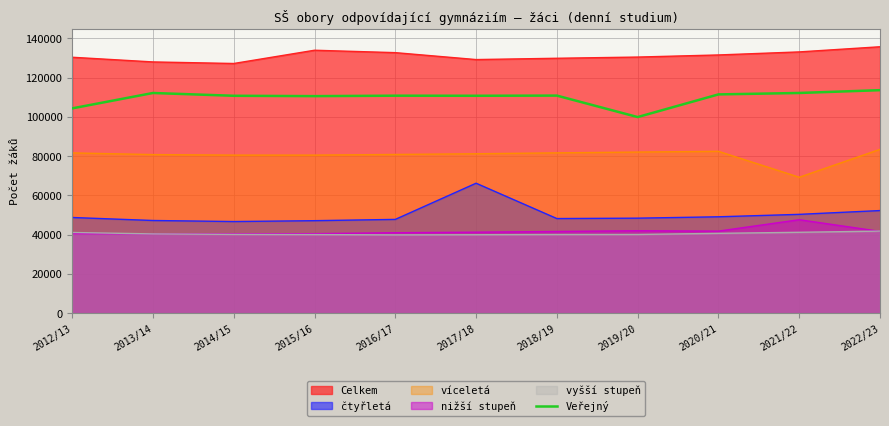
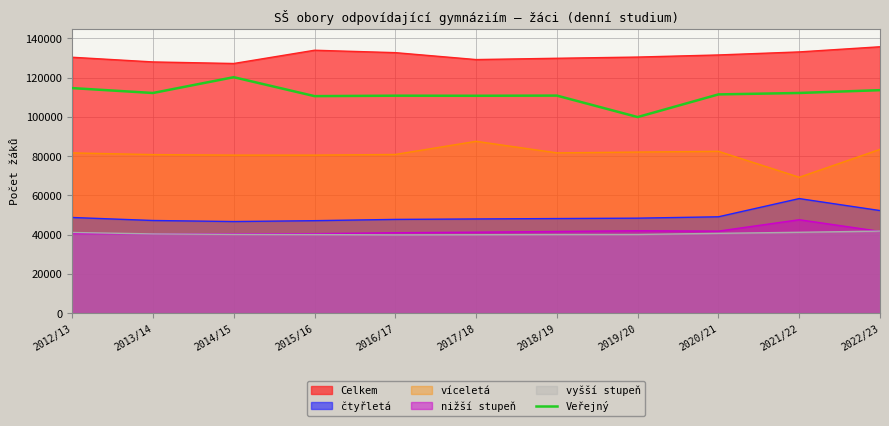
  {
    "Celkem": {
      "2012/13": 130000,
      "2013/14": 128000,
      "2014/15": 127000,
      "2015/16": 134000,
      "2016/17": 133000,
      "2017/18": 129000,
      "2018/19": 130000,
      "2019/20": 130000,
      "2020/21": 132000,
      "2021/22": 133000,
      "2022/23": 136000
    },
    "čtyřletá": {
      "2012/13": 49000,
      "2013/14": 47000,
      "2014/15": 47000,
      "2015/16": 47000,
      "2016/17": 48000,
-     "2017/18": 66000,
+     "2017/18": 48000,
      "2018/19": 48000,
      "2019/20": 48000,
      "2020/21": 49000,
-     "2021/22": 50000,
+     "2021/22": 58000,
      "2022/23": 52000
    },
    "víceletá": {
      "2012/13": 82000,
      "2013/14": 81000,
      "2014/15": 81000,
      "2015/16": 81000,
      "2016/17": 81000,
-     "2017/18": 81000,
+     "2017/18": 88000,
      "2018/19": 82000,
      "2019/20": 82000,
      "2020/21": 82000,
      "2021/22": 69000,
      "2022/23": 83000
    },
    "nižší stupeň": {
      "2017/18": 41000,
      "2018/19": 42000,
      "2019/20": 42000,
      "2021/22": 48000
    },
    "vyšší stupeň": {
      "2017/18": 40000,
      "2018/19": 40000,
      "2019/20": 40000,
      "2021/22": 41000
    },
    "Veřejný": {
-     "2012/13": 104000,
+     "2012/13": 115000,
      "2013/14": 112000,
-     "2014/15": 111000,
+     "2014/15": 120000,
      "2015/16": 111000,
      "2016/17": 111000,
      "2017/18": 111000,
      "2018/19": 111000,
      "2019/20": 100000,
      "2020/21": 111000,
      "2021/22": 112000,
      "2022/23": 114000
    }
  }
